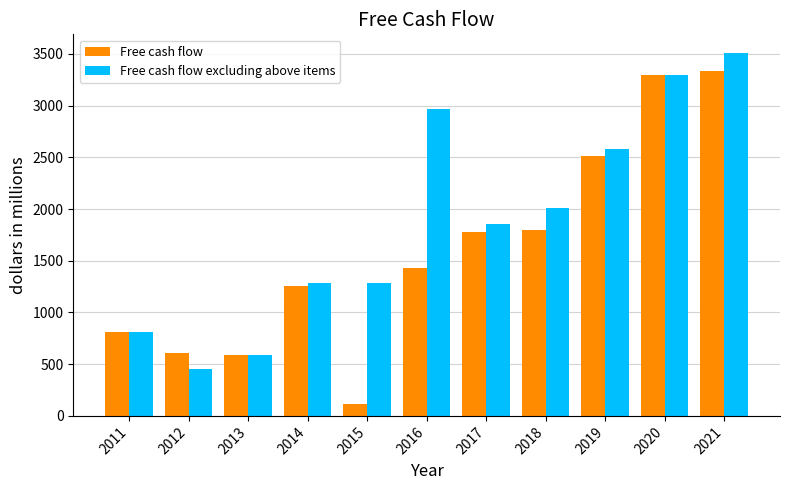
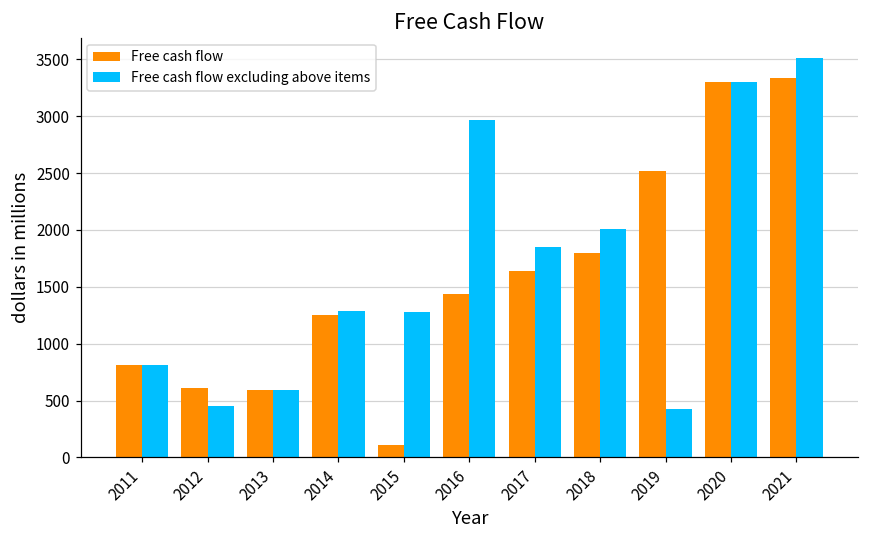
  {
    "Free cash flow": {
      "2011": 810,
      "2012": 610,
      "2013": 590,
      "2014": 1250,
      "2015": 110,
      "2016": 1440,
-     "2017": 1780,
+     "2017": 1640,
      "2018": 1800,
      "2019": 2520,
      "2020": 3300,
      "2021": 3340
    },
    "Free cash flow excluding above items": {
      "2011": 810,
      "2012": 450,
      "2013": 590,
      "2014": 1290,
      "2015": 1280,
      "2016": 2970,
      "2017": 1850,
      "2018": 2010,
-     "2019": 2580,
+     "2019": 430,
      "2020": 3300,
      "2021": 3510
    }
  }
